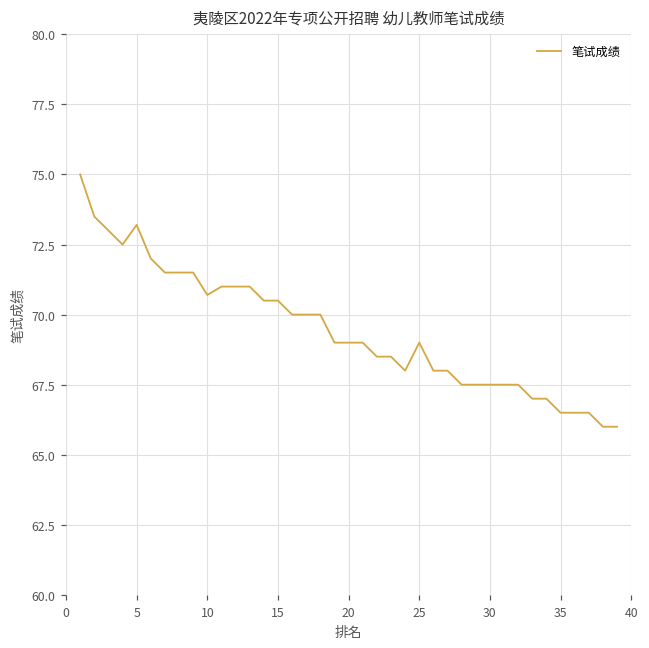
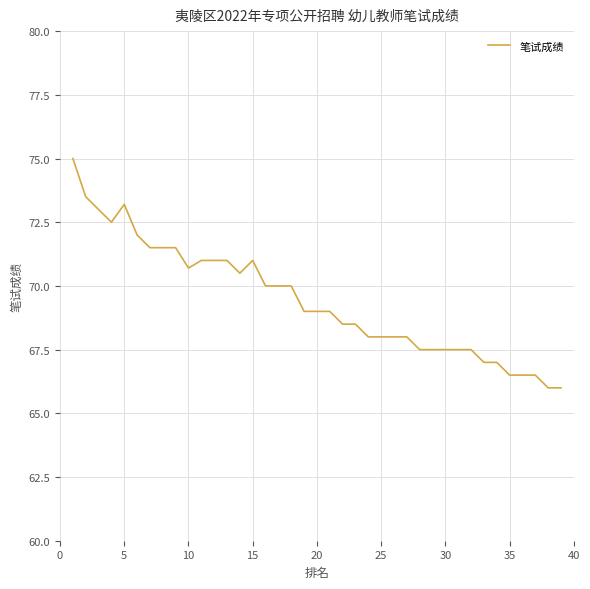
  {
    "5": 73.2,
    "10": 70.7,
-   "15": 70.5,
+   "15": 71.0,
    "20": 69.0,
-   "25": 69,
+   "25": 68,
    "30": 67.5,
    "35": 66.5
  }
